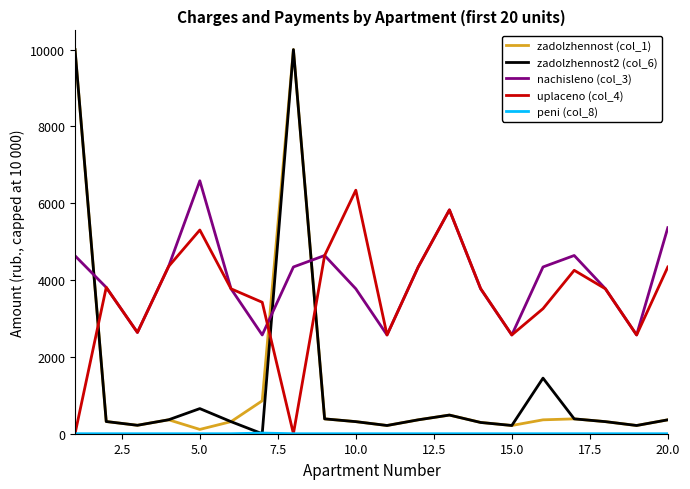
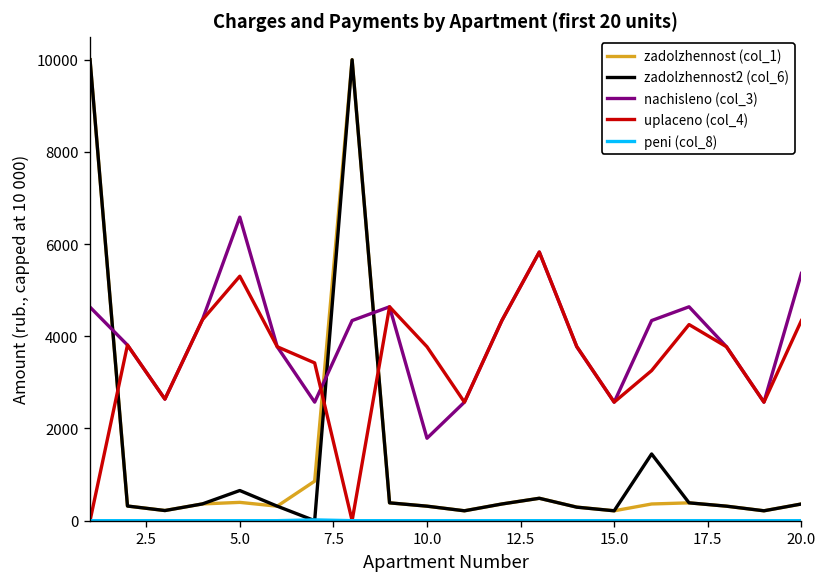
  {
    "zadolzhennost (col_1)": {
-     "5.0": 100
+     "5.0": 400
    },
    "zadolzhennost2 (col_6)": {
      "5.0": 700
    },
    "nachisleno (col_3)": {
      "5.0": 6600,
-     "10.0": 3800,
+     "10.0": 1800,
      "20.0": 5400
    },
    "uplaceno (col_4)": {
      "5.0": 5300,
-     "10.0": 6300,
+     "10.0": 3800,
      "20.0": 4300
    },
    "peni (col_8)": {
      "5.0": 0,
      "10.0": 0,
      "15.0": 0,
      "20.0": 0
    }
  }
